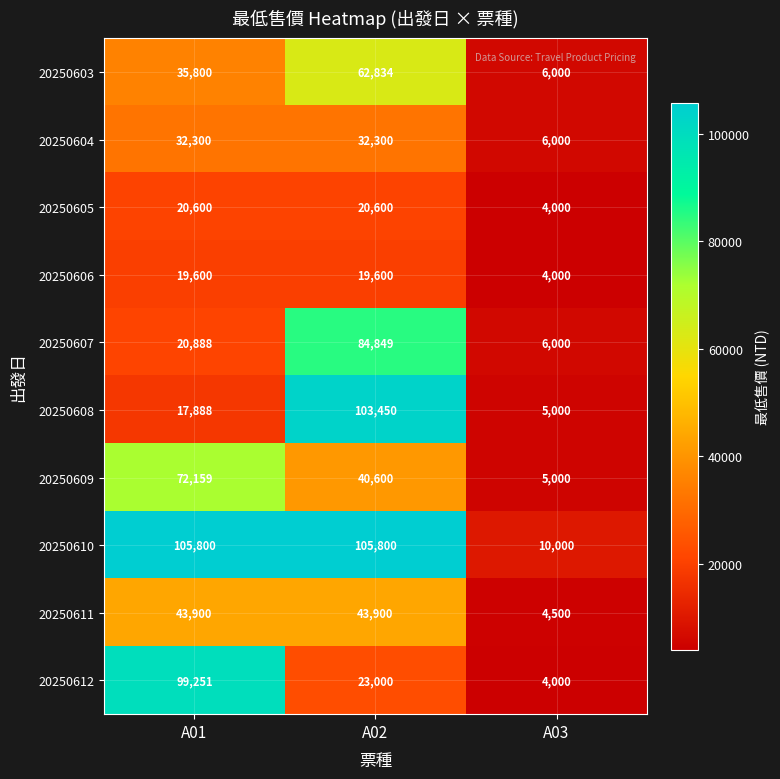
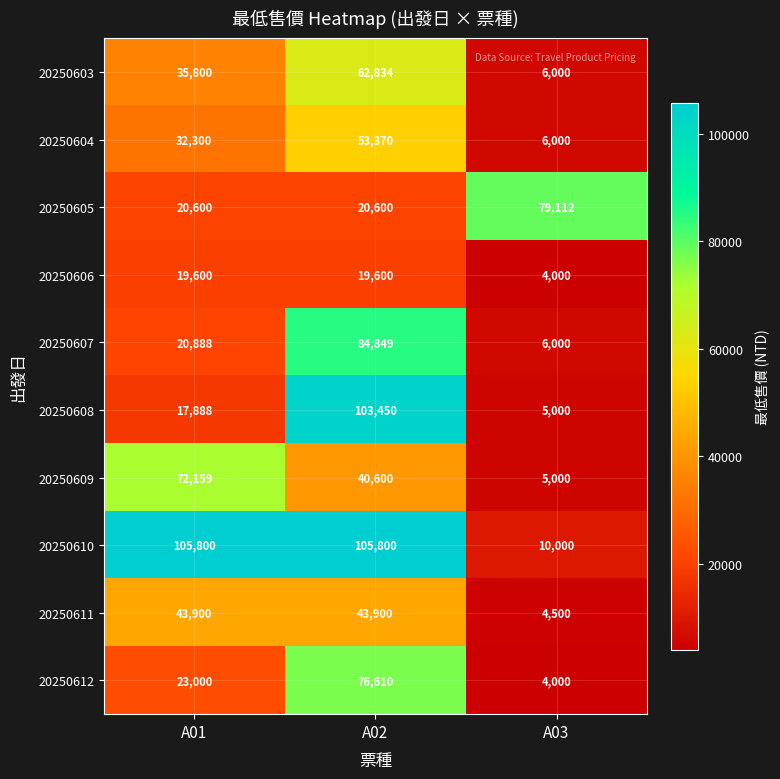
  {
    "20250603": {
      "A01": "35,800",
      "A02": "62,834"
    },
    "20250604": {
      "A01": "32,300",
-     "A02": "32,300",
+     "A02": "53,370",
      "A03": "6,000"
    },
    "20250605": {
      "A01": "20,600",
      "A02": "20,600",
-     "A03": "4,000"
+     "A03": "79,112"
    },
    "20250606": {
      "A01": "19,600",
      "A02": "19,600",
      "A03": "4,000"
    },
    "20250607": {
      "A01": "20,888",
      "A02": "84,849",
      "A03": "6,000"
    },
    "20250608": {
      "A01": "17,888",
      "A02": "103,450",
      "A03": "5,000"
    },
    "20250609": {
      "A01": "72,159",
      "A02": "40,600",
      "A03": "5,000"
    },
    "20250610": {
      "A01": "105,800",
      "A02": "105,800",
      "A03": "10,000"
    },
    "20250611": {
      "A01": "43,900",
      "A02": "43,900",
      "A03": "4,500"
    },
    "20250612": {
-     "A01": "99,251",
-     "A02": "23,000",
+     "A01": "23,000",
+     "A02": "76,610",
      "A03": "4,000"
    }
  }
